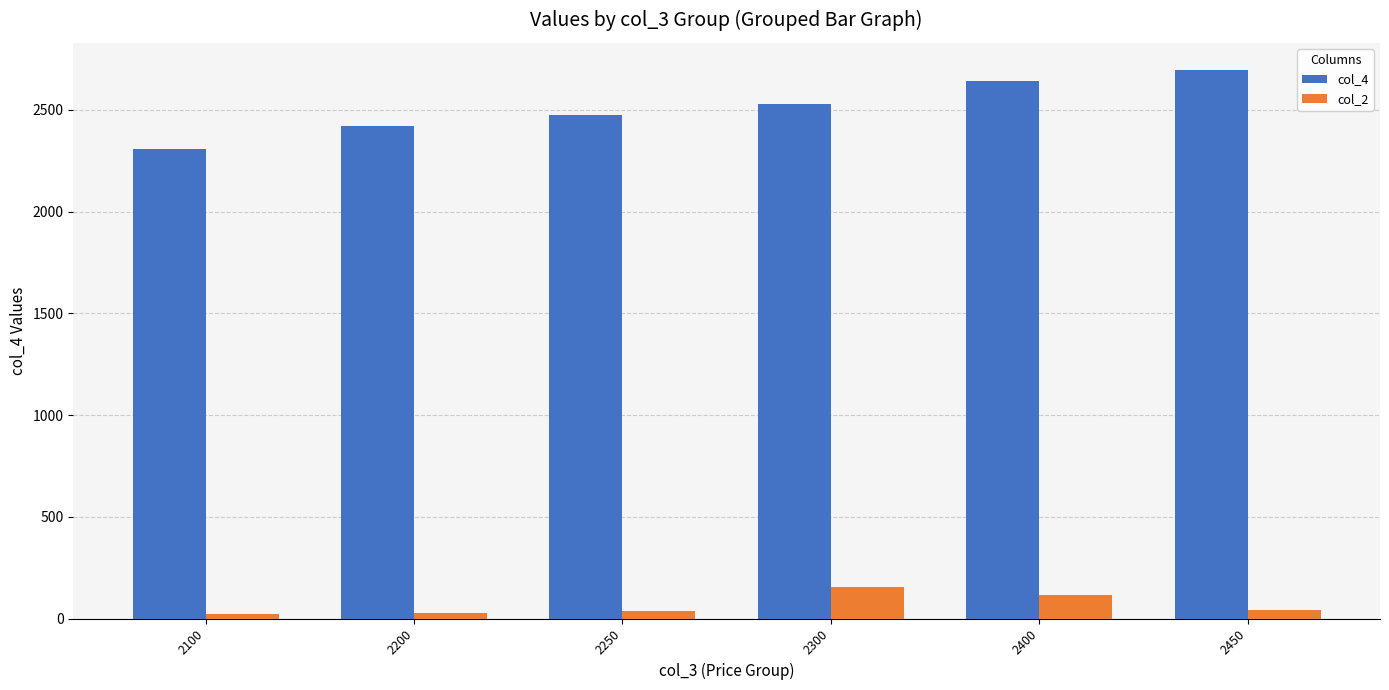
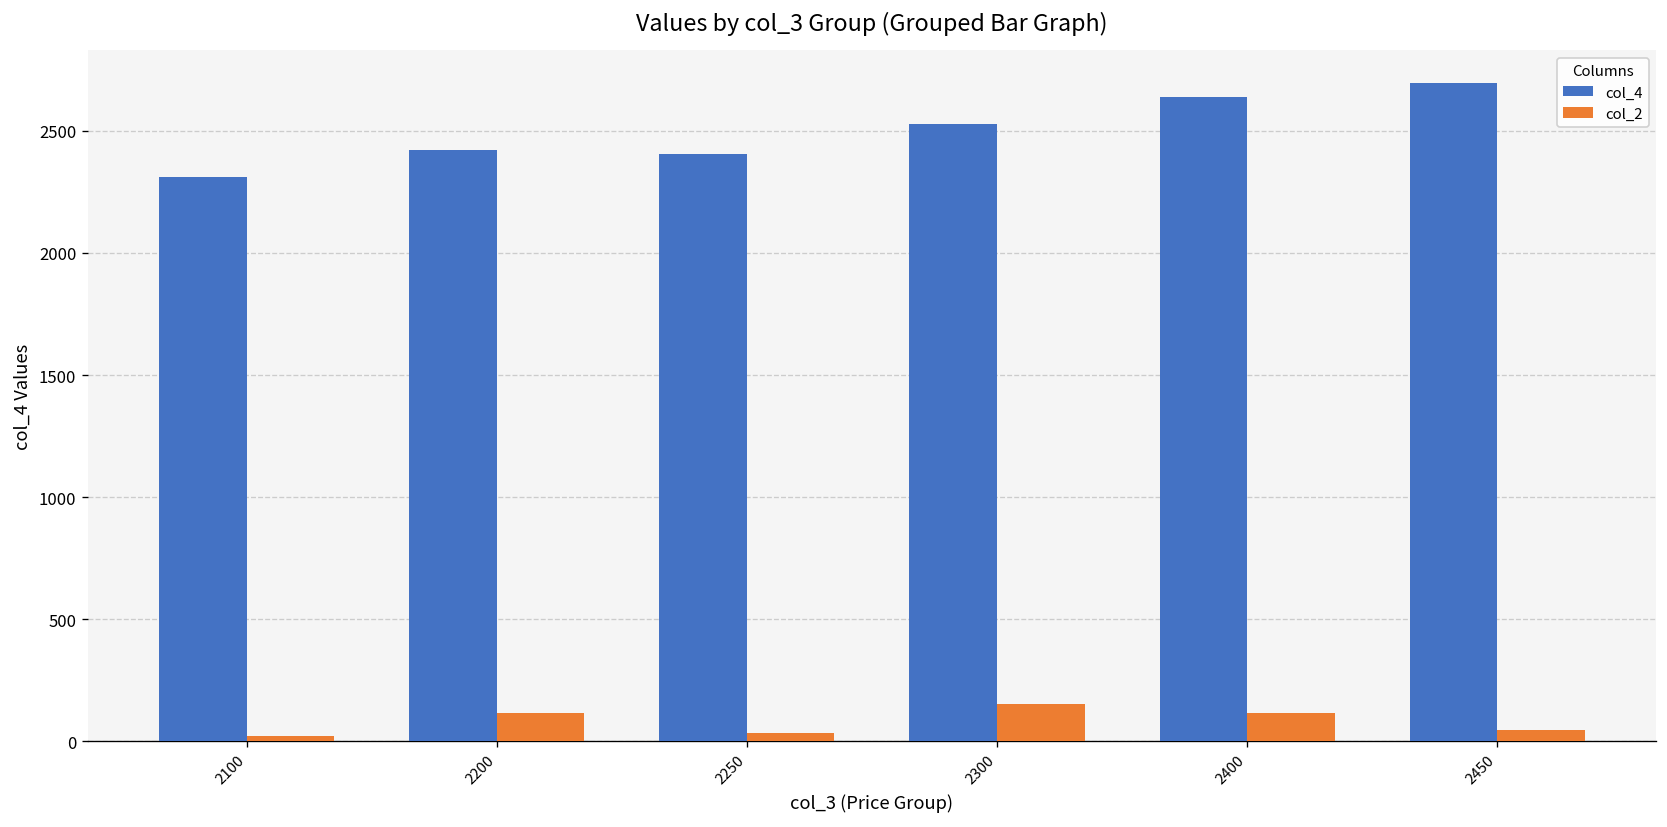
  {
    "col_4": {
      "2100": 2310,
      "2200": 2420,
-     "2250": 2480,
+     "2250": 2410,
      "2300": 2530,
      "2400": 2640,
      "2450": 2700
    },
    "col_2": {
      "2100": 20,
-     "2200": 30,
+     "2200": 120,
      "2250": 40,
      "2300": 150,
      "2400": 120,
      "2450": 40
    }
  }
